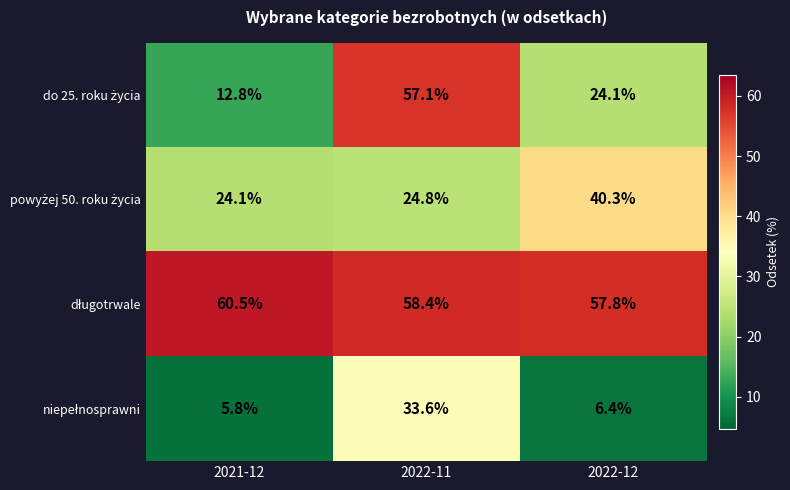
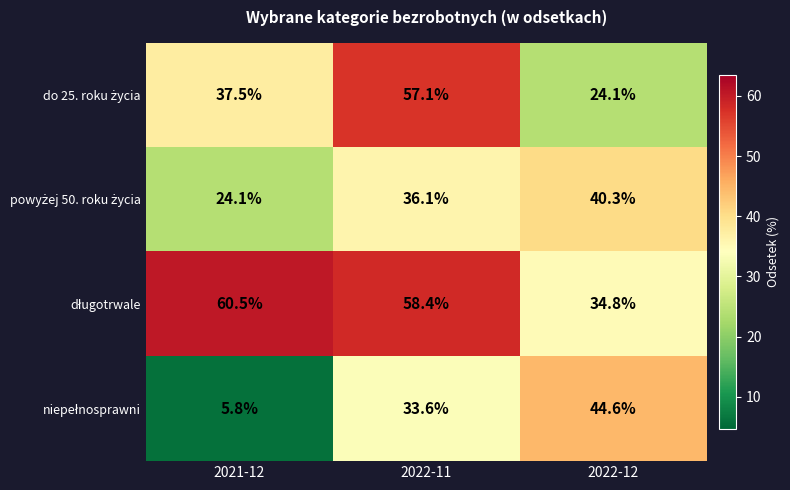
  {
    "do 25. roku życia": {
-     "2021-12": "12.8%",
+     "2021-12": "37.5%",
      "2022-11": "57.1%",
      "2022-12": "24.1%"
    },
    "powyżej 50. roku życia": {
      "2021-12": "24.1%",
-     "2022-11": "24.8%",
+     "2022-11": "36.1%",
      "2022-12": "40.3%"
    },
    "długotrwale": {
      "2021-12": "60.5%",
      "2022-11": "58.4%",
-     "2022-12": "57.8%"
+     "2022-12": "34.8%"
    },
    "niepełnosprawni": {
      "2021-12": "5.8%",
      "2022-11": "33.6%",
-     "2022-12": "6.4%"
+     "2022-12": "44.6%"
    }
  }
